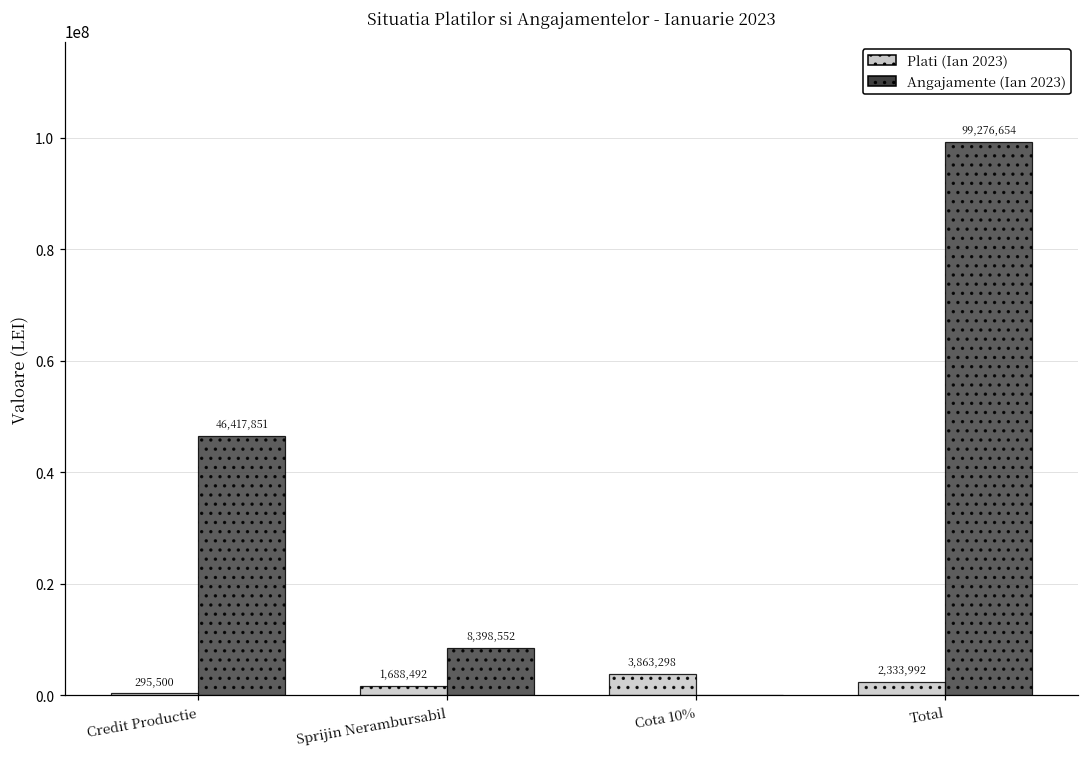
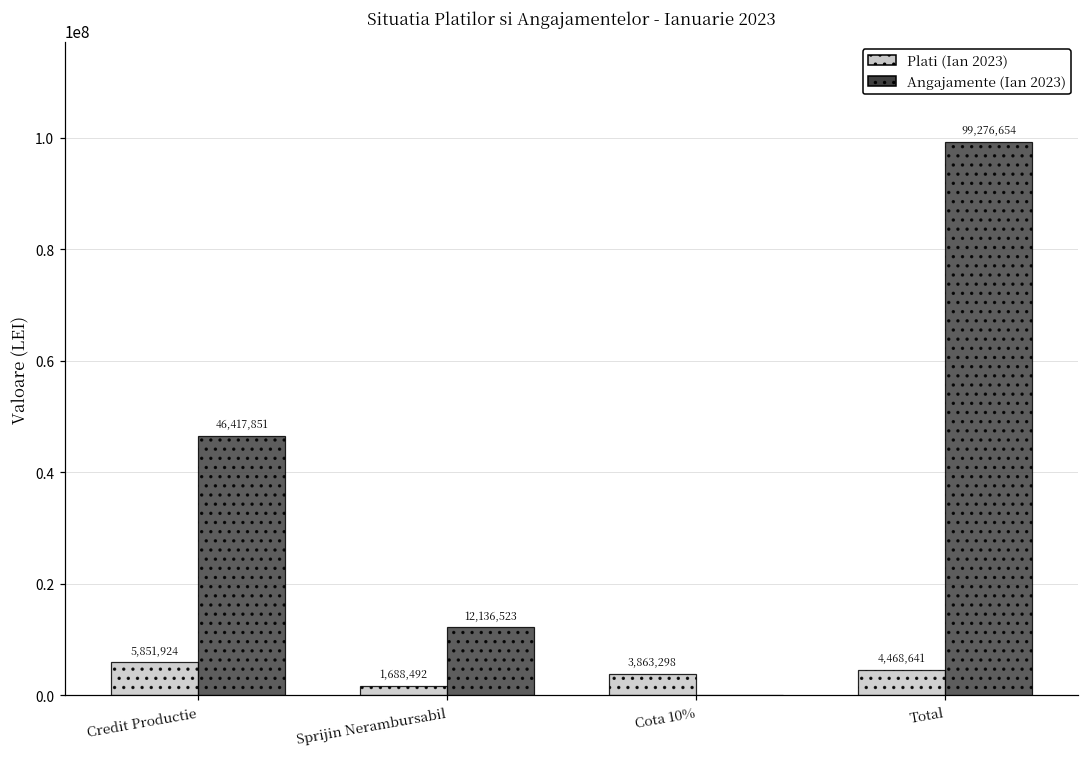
  {
    "Plati (Ian 2023)": {
-     "Credit Productie": "295,500",
+     "Credit Productie": "5,851,924",
      "Sprijin Nerambursabil": "1,688,492",
      "Cota 10%": "3,863,298",
-     "Total": "2,333,992"
+     "Total": "4,468,641"
    },
    "Angajamente (Ian 2023)": {
      "Credit Productie": "46,417,851",
-     "Sprijin Nerambursabil": "8,398,552",
+     "Sprijin Nerambursabil": "12,136,523",
      "Total": "99,276,654"
    }
  }
